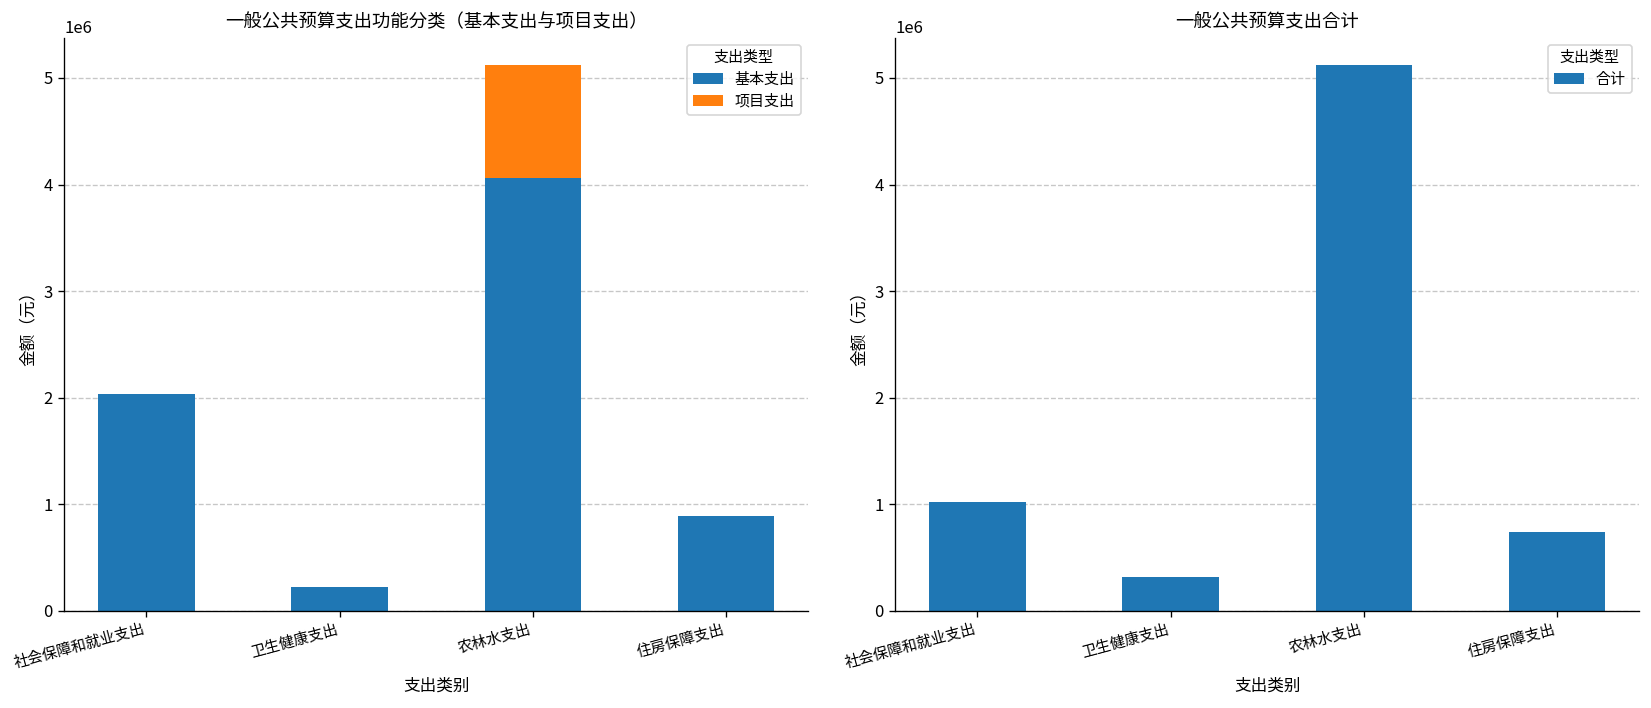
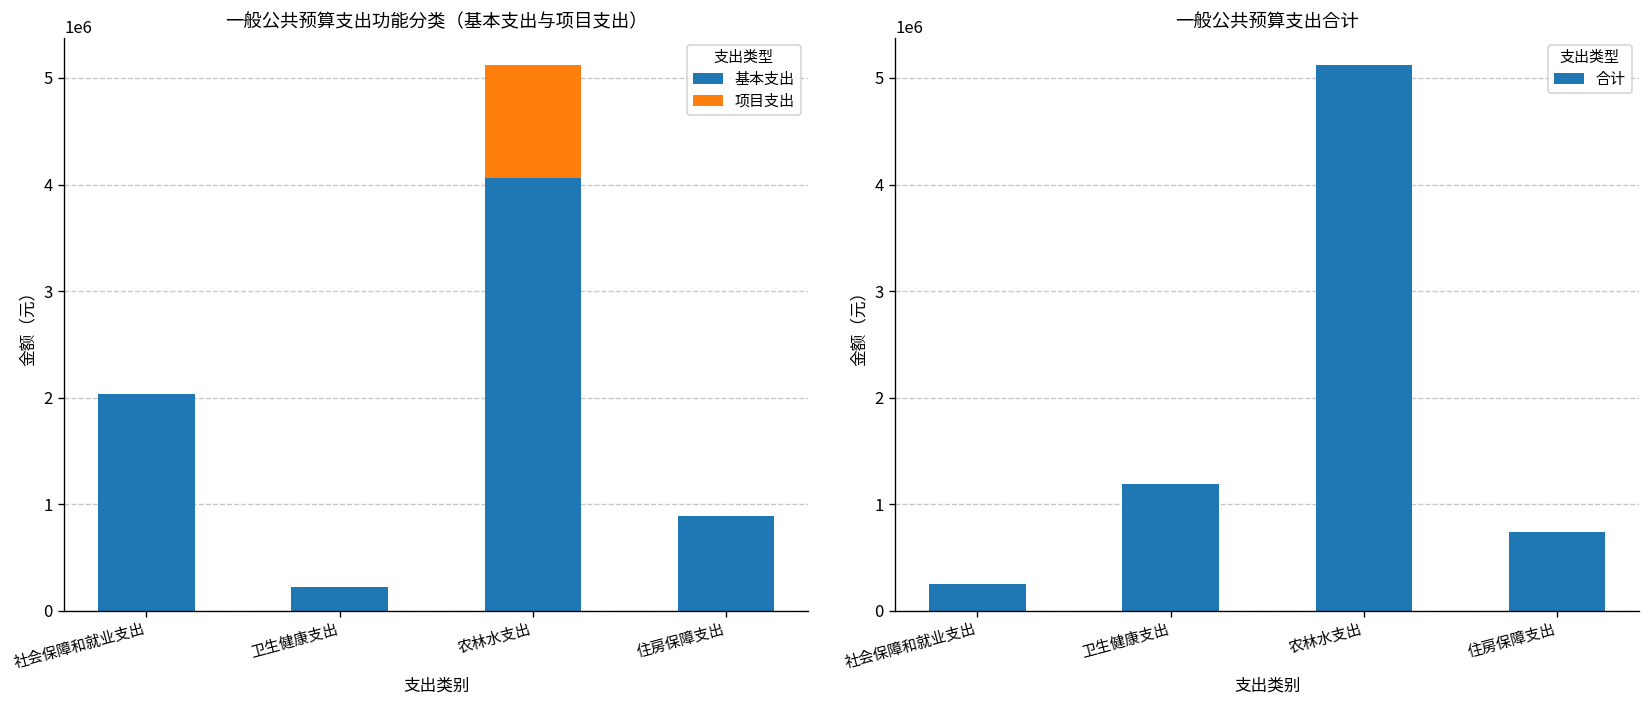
  {
    "一般公共预算支出功能分类（基本支出与项目支出）": {
      "基本支出": {
        "社会保障和就业支出": 2000000,
        "卫生健康支出": 200000,
        "农林水支出": 4100000,
        "住房保障支出": 900000
      }
    },
    "一般公共预算支出合计": {
-     "社会保障和就业支出": 1000000,
-     "卫生健康支出": 300000,
+     "社会保障和就业支出": 300000,
+     "卫生健康支出": 1200000,
      "农林水支出": 5100000,
      "住房保障支出": 700000
    }
  }
